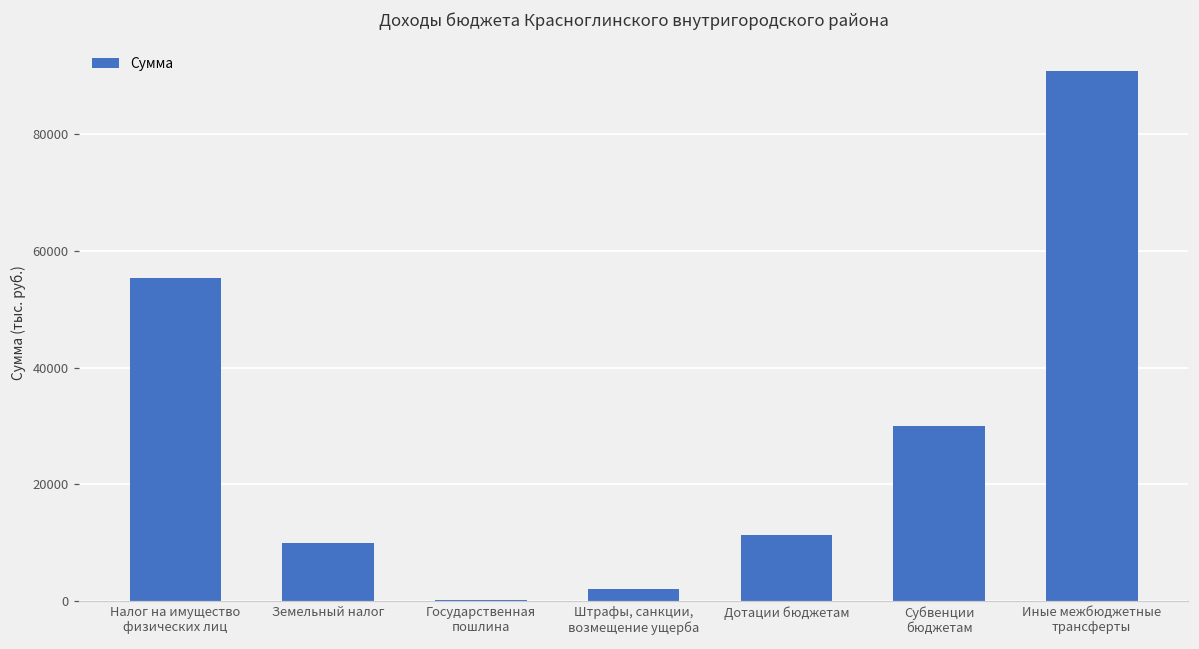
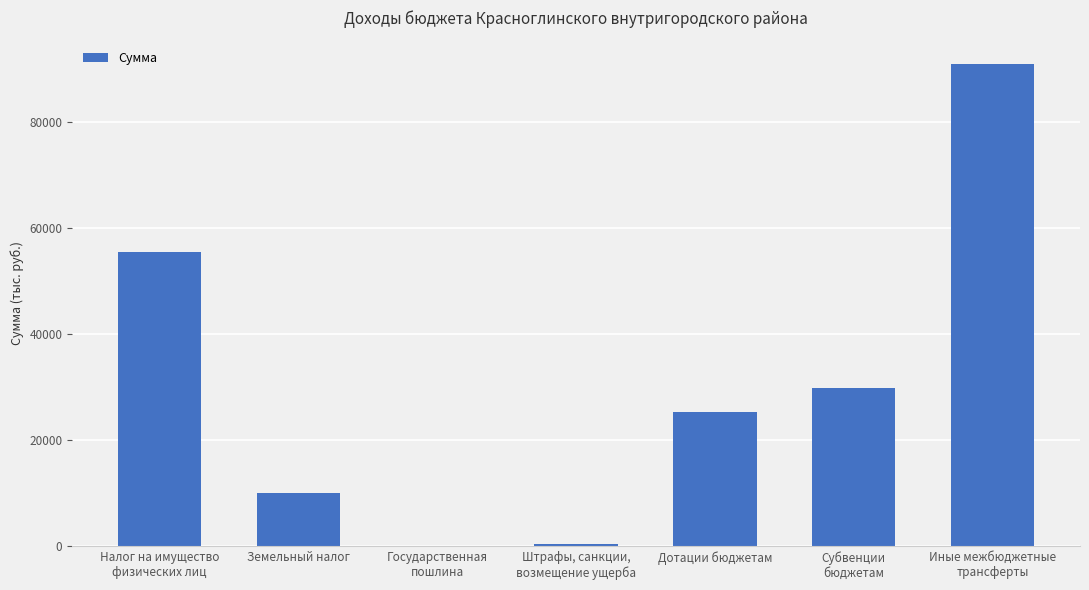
  {
    "Налог на имущество физических лиц": 55000,
    "Земельный налог": 10000,
-   "Штрафы, санкции, возмещение ущерба": 2000,
-   "Дотации бюджетам": 11000,
+   "Штрафы, санкции, возмещение ущерба": 0,
+   "Дотации бюджетам": 25000,
    "Субвенции бюджетам": 30000,
    "Иные межбюджетные трансферты": 91000
  }
